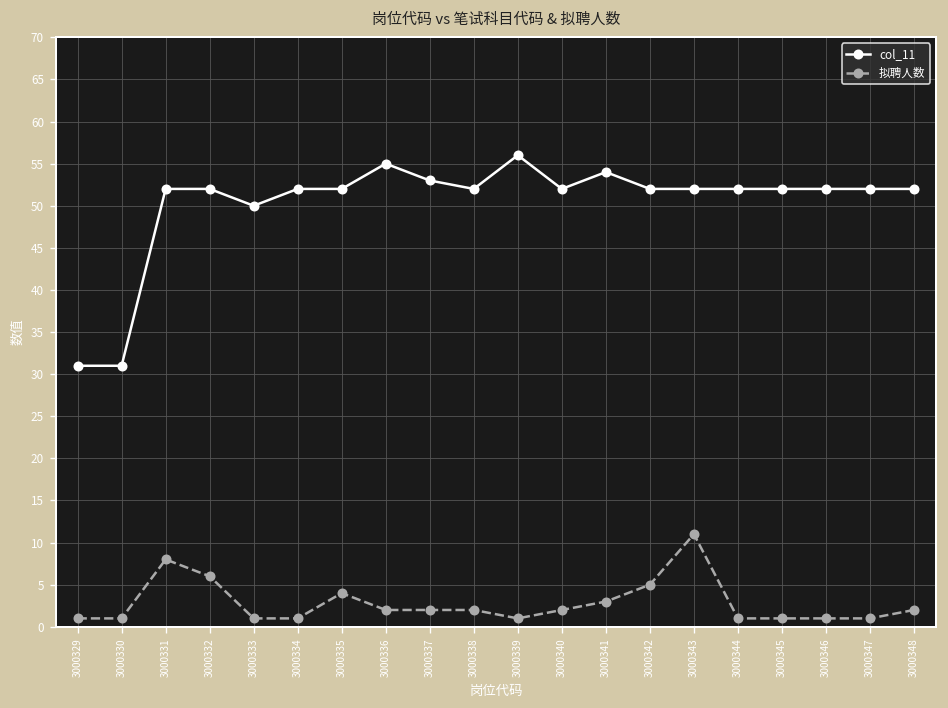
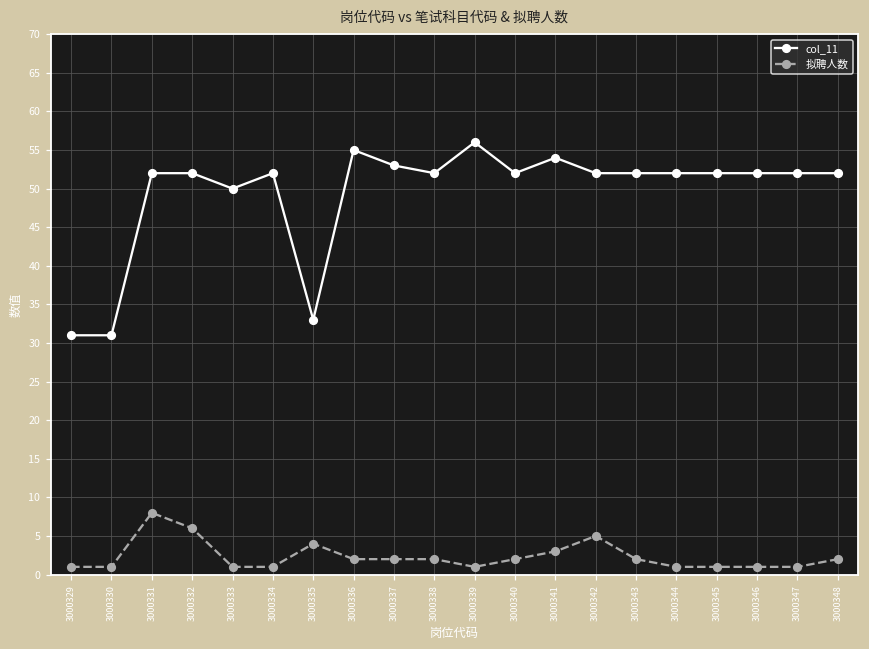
  {
    "col_11": {
      "3000329": 31,
      "3000330": 31,
      "3000331": 52,
      "3000332": 52,
      "3000333": 50,
      "3000334": 52,
-     "3000335": 52,
+     "3000335": 33,
      "3000336": 55,
      "3000337": 53,
      "3000338": 52,
      "3000339": 56,
      "3000340": 52,
      "3000341": 54,
      "3000342": 52,
      "3000343": 52,
      "3000344": 52,
      "3000345": 52,
      "3000346": 52,
      "3000347": 52,
      "3000348": 52
    },
    "拟聘人数": {
      "3000329": 1,
      "3000330": 1,
      "3000331": 8,
      "3000332": 6,
      "3000333": 1,
      "3000334": 1,
      "3000335": 4,
      "3000336": 2,
      "3000337": 2,
      "3000338": 2,
      "3000339": 1,
      "3000340": 2,
      "3000341": 3,
      "3000342": 5,
-     "3000343": 11,
+     "3000343": 2,
      "3000344": 1,
      "3000345": 1,
      "3000346": 1,
      "3000347": 1,
      "3000348": 2
    }
  }
